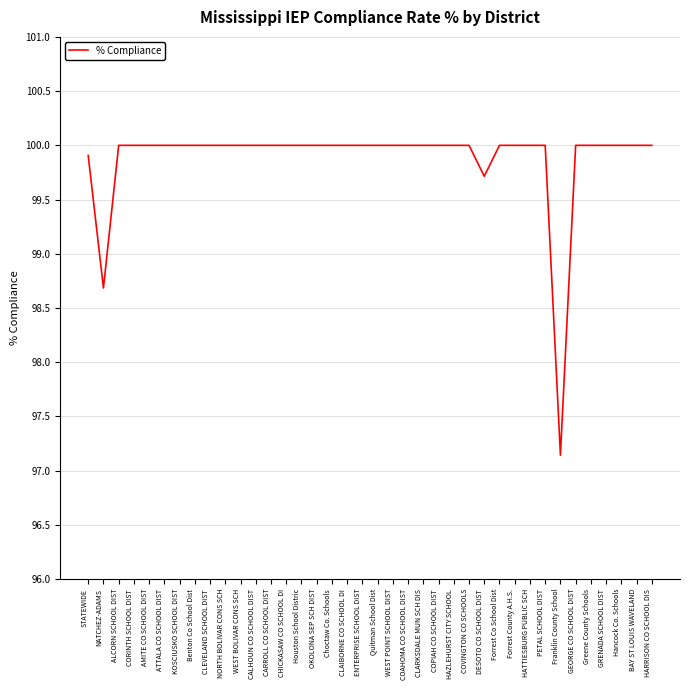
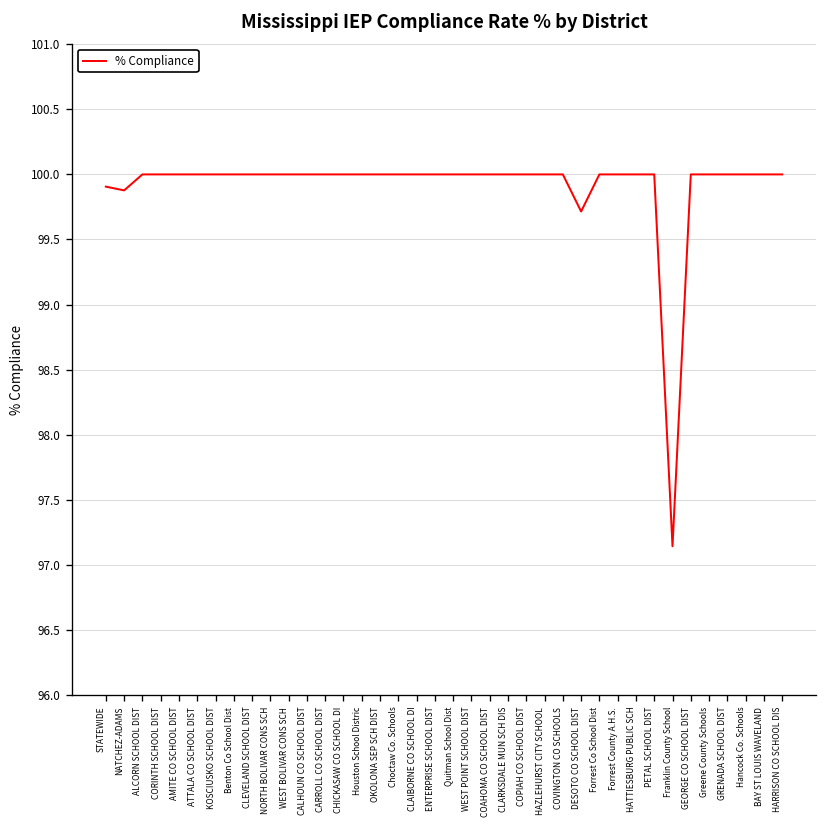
  {
    "STATEWIDE": 99.91,
-   "NATCHEZ-ADAMS": 98.68,
+   "NATCHEZ-ADAMS": 99.88,
    "ALCORN SCHOOL DIST": 100.00,
    "CORINTH SCHOOL DIST": 100.00,
    "AMITE CO SCHOOL DIST": 100.00,
    "ATTALA CO SCHOOL DIST": 100.00,
    "KOSCIUSKO SCHOOL DIST": 100.00,
    "Benton Co School Dist": 100.00,
    "CLEVELAND SCHOOL DIST": 100.00,
    "NORTH BOLIVAR CONS SCH": 100.00,
    "WEST BOLIVAR CONS SCH": 100.00,
    "CALHOUN CO SCHOOL DIST": 100.00,
    "CARROLL CO SCHOOL DIST": 100.00,
    "CHICKASAW CO SCHOOL DI": 100.00,
    "Houston School Distric": 100.00,
    "OKOLONA SEP SCH DIST": 100.00,
    "Choctaw Co. Schools": 100.00,
    "CLAIBORNE CO SCHOOL DI": 100.00,
    "ENTERPRISE SCHOOL DIST": 100.00,
    "Quitman School Dist": 100.00,
    "WEST POINT SCHOOL DIST": 100.00,
    "COAHOMA CO SCHOOL DIST": 100.00,
    "CLARKSDALE MUN SCH DIS": 100.00,
    "COPIAH CO SCHOOL DIST": 100.00,
    "HAZLEHURST CITY SCHOOL": 100.00,
    "COVINGTON CO SCHOOLS": 100.00,
    "DESOTO CO SCHOOL DIST": 99.72,
    "Forrest Co School Dist": 100.00,
    "Forrest County A.H.S.": 100.00,
    "HATTIESBURG PUBLIC SCH": 100.00,
    "PETAL SCHOOL DIST": 100.00,
    "Franklin County School": 97.14,
    "GEORGE CO SCHOOL DIST": 100.00,
    "Greene County Schools": 100.00,
    "GRENADA SCHOOL DIST": 100.00,
    "Hancock Co. Schools": 100.00,
    "BAY ST LOUIS WAVELAND": 100.00,
    "HARRISON CO SCHOOL DIS": 100.00
  }
